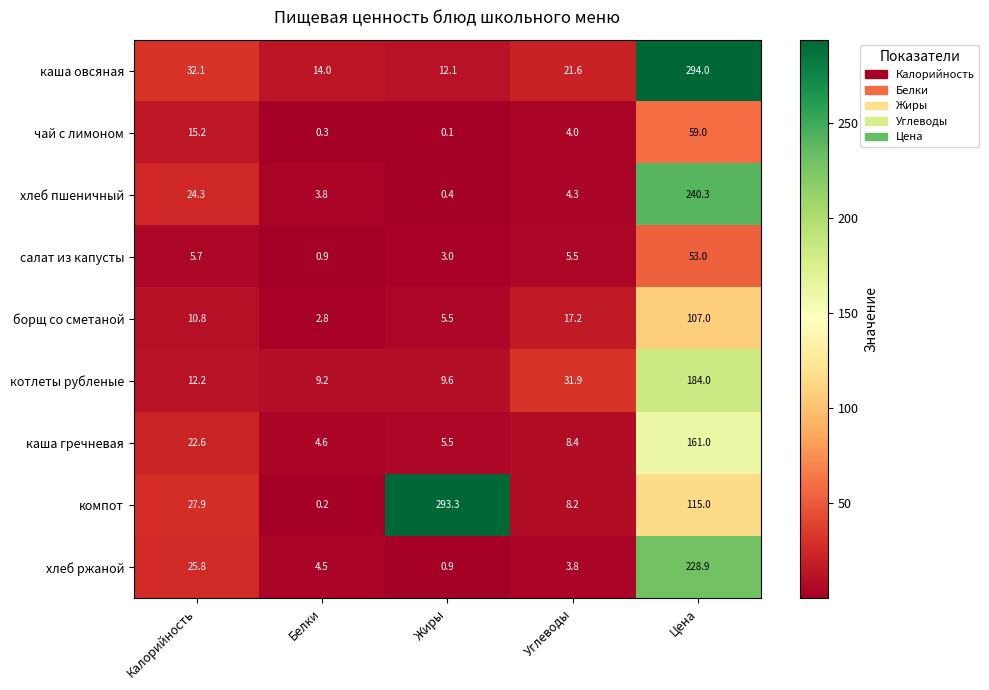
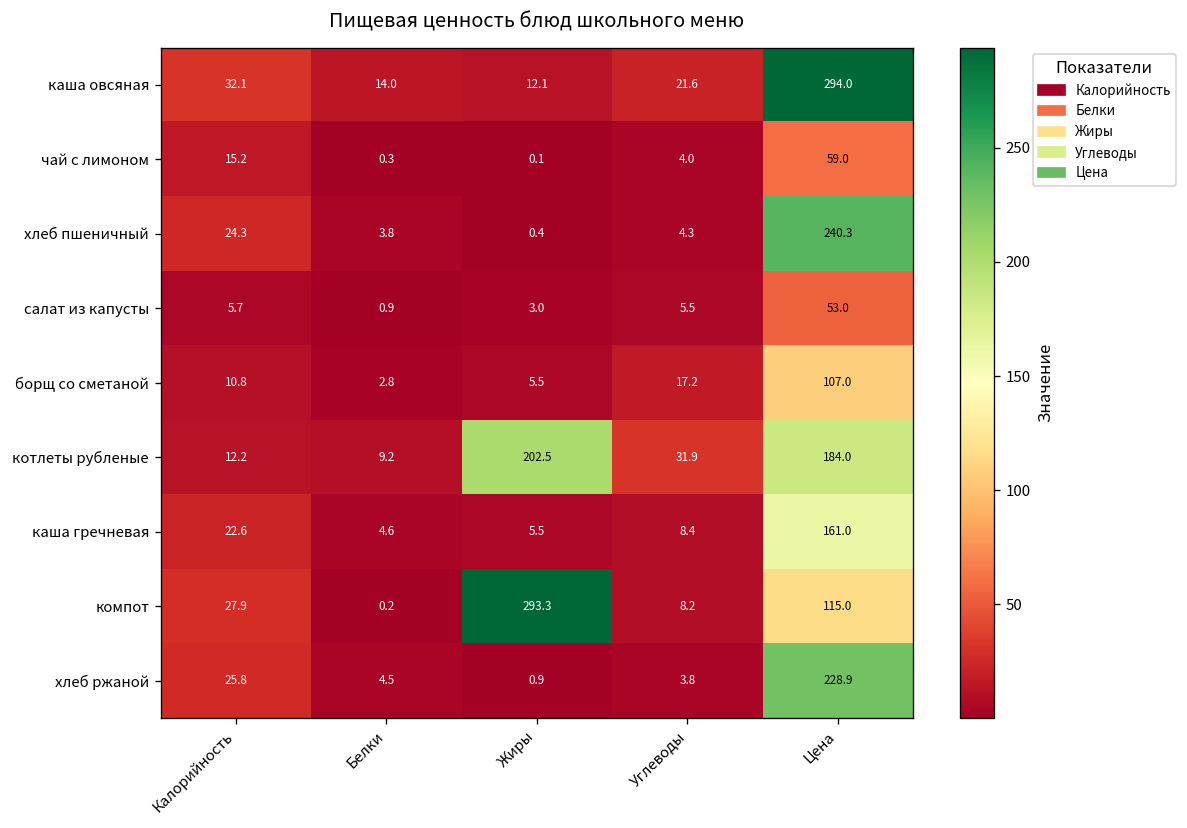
  {
    "каша овсяная": {
      "Калорийность": 32.1,
      "Белки": 14.0,
      "Жиры": 12.1,
      "Углеводы": 21.6,
      "Цена": 294.0
    },
    "чай с лимоном": {
      "Калорийность": 15.2,
      "Белки": 0.3,
      "Жиры": 0.1,
      "Углеводы": 4.0,
      "Цена": 59.0
    },
    "хлеб пшеничный": {
      "Калорийность": 24.3,
      "Белки": 3.8,
      "Жиры": 0.4,
      "Углеводы": 4.3,
      "Цена": 240.3
    },
    "салат из капусты": {
      "Калорийность": 5.7,
      "Белки": 0.9,
      "Жиры": 3.0,
      "Углеводы": 5.5,
      "Цена": 53.0
    },
    "борщ со сметаной": {
      "Калорийность": 10.8,
      "Белки": 2.8,
      "Жиры": 5.5,
      "Углеводы": 17.2,
      "Цена": 107.0
    },
    "котлеты рубленые": {
      "Калорийность": 12.2,
      "Белки": 9.2,
-     "Жиры": 9.6,
+     "Жиры": 202.5,
      "Углеводы": 31.9,
      "Цена": 184.0
    },
    "каша гречневая": {
      "Калорийность": 22.6,
      "Белки": 4.6,
      "Жиры": 5.5,
      "Углеводы": 8.4,
      "Цена": 161.0
    },
    "компот": {
      "Калорийность": 27.9,
      "Белки": 0.2,
      "Жиры": 293.3,
      "Углеводы": 8.2,
      "Цена": 115.0
    },
    "хлеб ржаной": {
      "Калорийность": 25.8,
      "Белки": 4.5,
      "Жиры": 0.9,
      "Углеводы": 3.8,
      "Цена": 228.9
    }
  }
